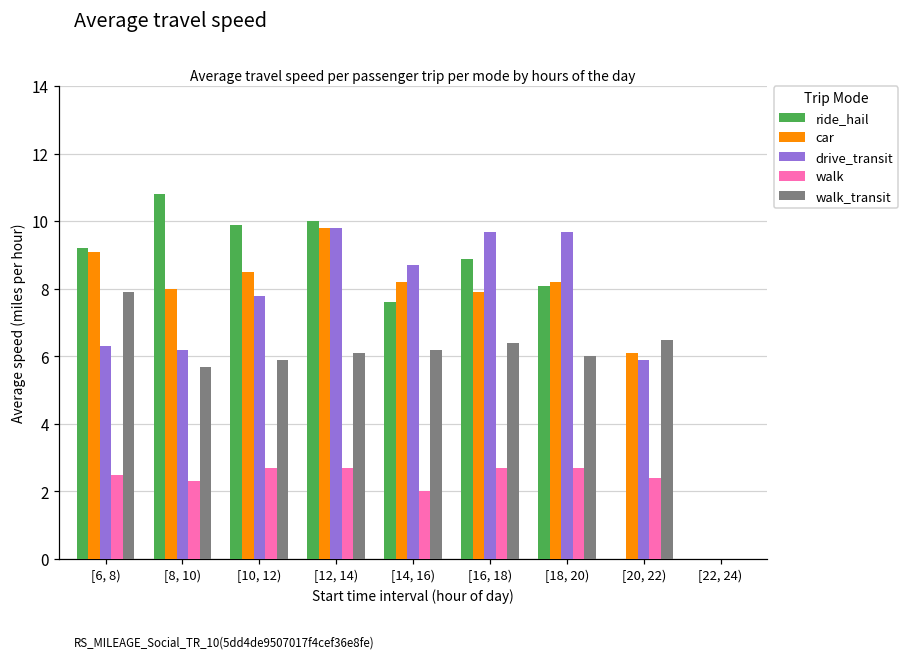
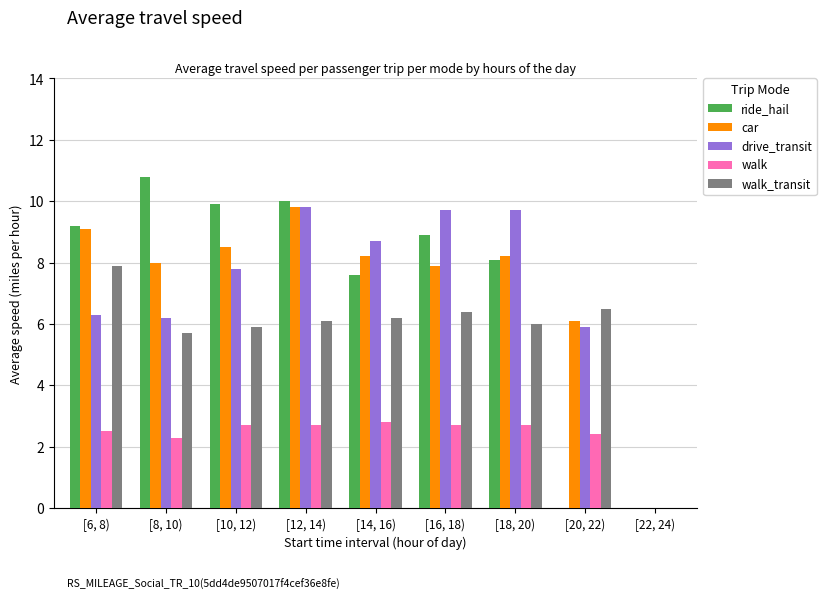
  {
    "ride_hail": {
      "[6, 8)": 9.2,
      "[8, 10)": 10.8,
      "[10, 12)": 9.9,
      "[12, 14)": 10.0,
      "[14, 16)": 7.6,
      "[16, 18)": 8.9,
      "[18, 20)": 8.1,
      "[20, 22)": 0.0,
      "[22, 24)": 0.0
    },
    "car": {
      "[6, 8)": 9.1,
      "[8, 10)": 8.0,
      "[10, 12)": 8.5,
      "[12, 14)": 9.8,
      "[14, 16)": 8.2,
      "[16, 18)": 7.9,
      "[18, 20)": 8.2,
      "[20, 22)": 6.1,
      "[22, 24)": 0.0
    },
    "drive_transit": {
      "[6, 8)": 6.3,
      "[8, 10)": 6.2,
      "[10, 12)": 7.8,
      "[12, 14)": 9.8,
      "[14, 16)": 8.7,
      "[16, 18)": 9.7,
      "[18, 20)": 9.7,
      "[20, 22)": 5.9,
      "[22, 24)": 0.0
    },
    "walk": {
      "[6, 8)": 2.5,
      "[8, 10)": 2.3,
      "[10, 12)": 2.7,
      "[12, 14)": 2.7,
-     "[14, 16)": 2.0,
+     "[14, 16)": 2.8,
      "[16, 18)": 2.7,
      "[18, 20)": 2.7,
      "[20, 22)": 2.4,
      "[22, 24)": 0.0
    },
    "walk_transit": {
      "[6, 8)": 7.9,
      "[8, 10)": 5.7,
      "[10, 12)": 5.9,
      "[12, 14)": 6.1,
      "[14, 16)": 6.2,
      "[16, 18)": 6.4,
      "[18, 20)": 6.0,
      "[20, 22)": 6.5,
      "[22, 24)": 0.0
    }
  }
